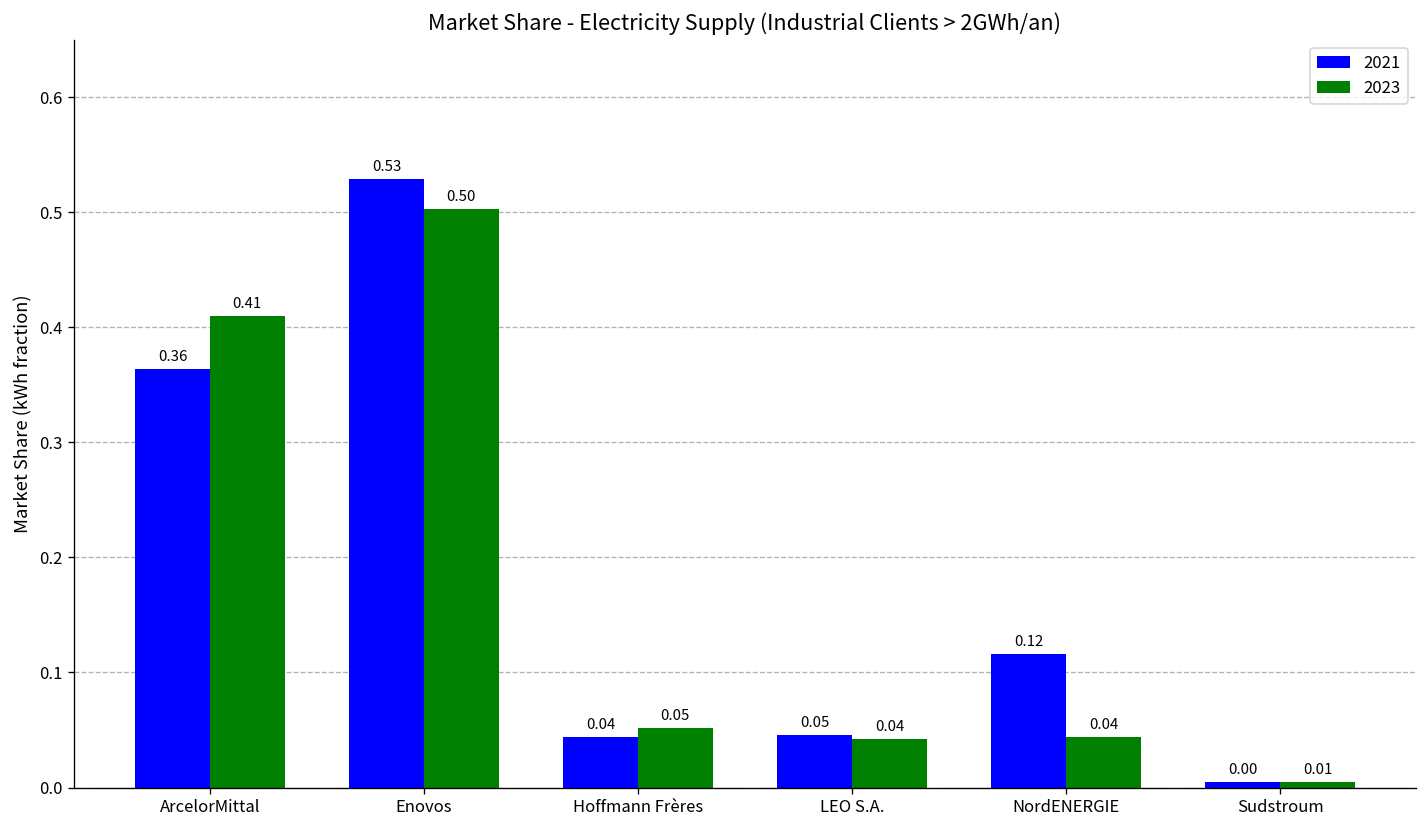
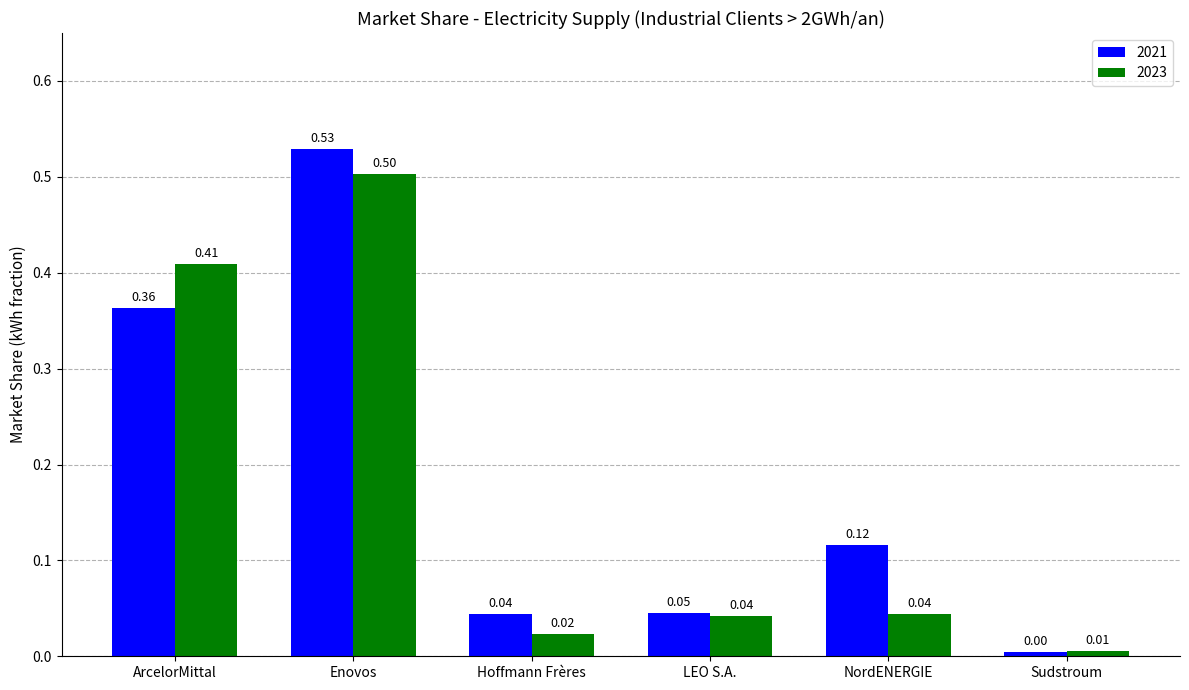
  {
    "2021": {
      "ArcelorMittal": 0.36,
      "Enovos": 0.53,
      "Hoffmann Frères": 0.04,
      "LEO S.A.": 0.05,
      "NordENERGIE": 0.12,
      "Sudstroum": 0.00
    },
    "2023": {
      "ArcelorMittal": 0.41,
      "Enovos": 0.50,
-     "Hoffmann Frères": 0.05,
+     "Hoffmann Frères": 0.02,
      "LEO S.A.": 0.04,
      "NordENERGIE": 0.04,
      "Sudstroum": 0.01
    }
  }
